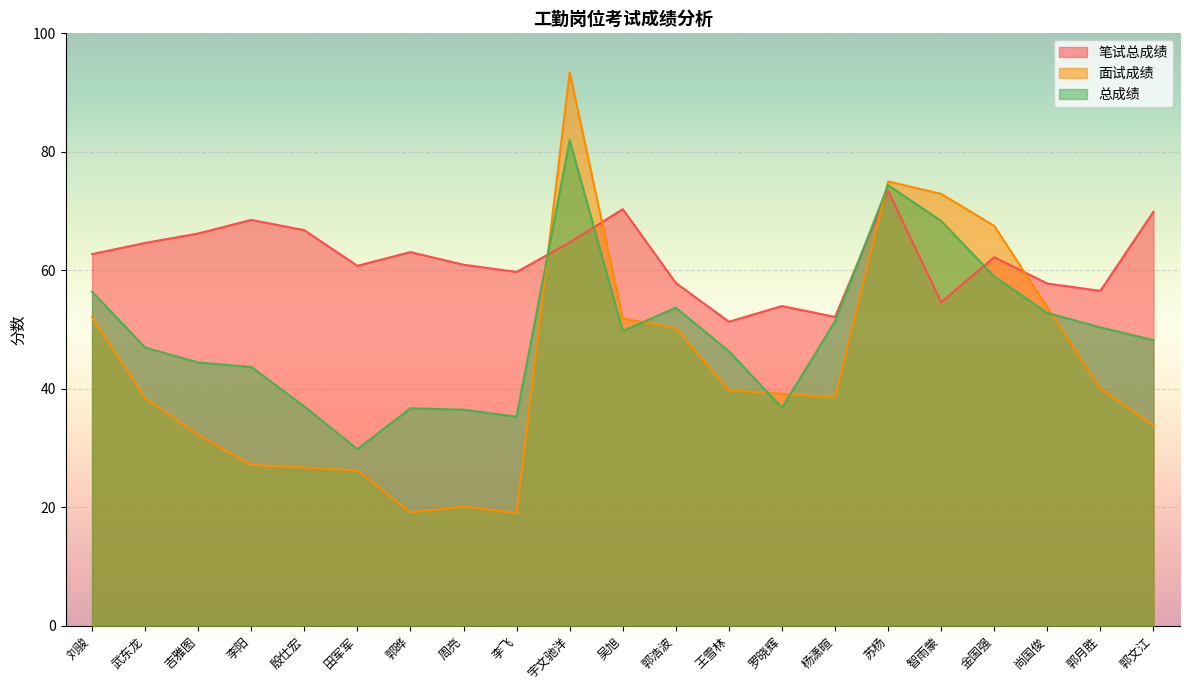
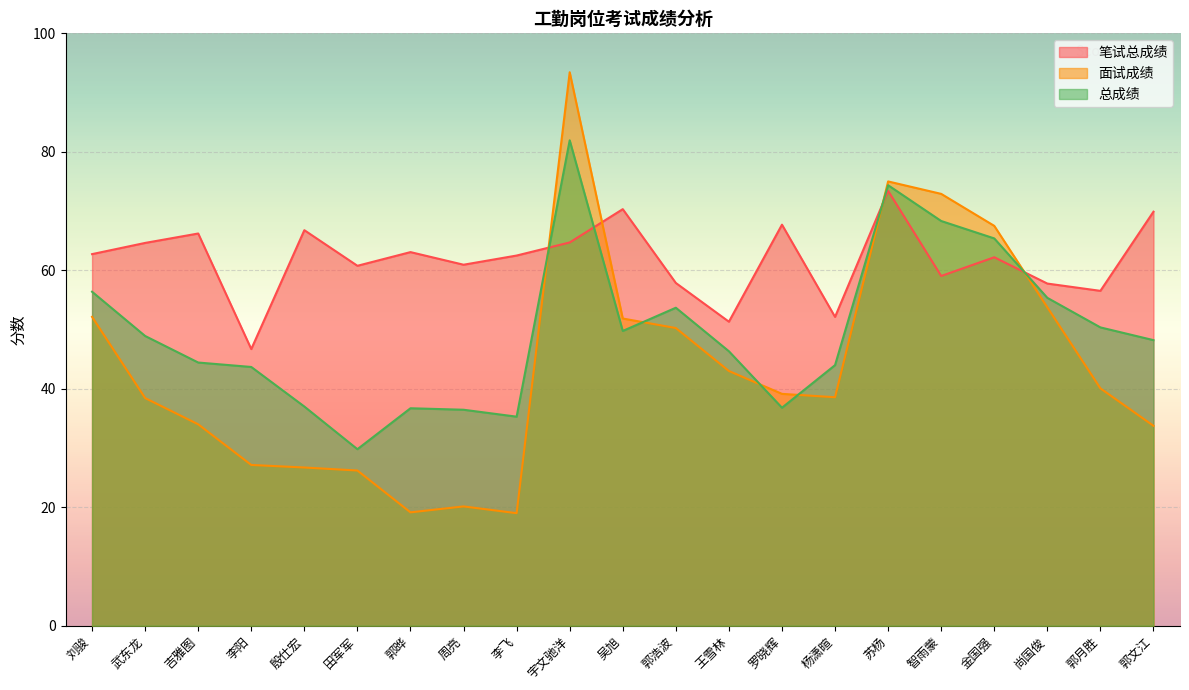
  {
    "笔试总成绩": {
      "刘骏": 63,
      "武东龙": 65,
      "吉雅图": 66,
-     "李阳": 69,
+     "李阳": 47,
      "殷仕宏": 67,
      "田军军": 61,
      "郭晔": 63,
      "周亮": 61,
-     "李飞": 60,
+     "李飞": 62,
      "宇文驰洋": 65,
      "吴旭": 70,
      "郭浩波": 58,
      "王雪林": 51,
-     "罗晓辉": 54,
+     "罗晓辉": 68,
      "杨潇暄": 52,
      "苏杨": 73,
-     "智雨蒙": 55,
+     "智雨蒙": 59,
      "金国强": 62,
      "尚国俊": 58,
      "郭月胜": 57,
      "郭文江": 70
    },
    "面试成绩": {
      "刘骏": 52,
      "武东龙": 38,
-     "吉雅图": 32,
+     "吉雅图": 34,
      "李阳": 27,
      "殷仕宏": 27,
      "田军军": 26,
      "郭晔": 19,
      "周亮": 20,
      "李飞": 19,
      "宇文驰洋": 93,
      "吴旭": 52,
      "郭浩波": 50,
-     "王雪林": 40,
+     "王雪林": 43,
      "罗晓辉": 39,
      "杨潇暄": 39,
      "苏杨": 75,
      "智雨蒙": 73,
      "金国强": 68,
      "尚国俊": 54,
      "郭月胜": 40,
      "郭文江": 34
    },
    "总成绩": {
      "刘骏": 56,
-     "武东龙": 47,
+     "武东龙": 49,
      "吉雅图": 44,
      "李阳": 44,
      "殷仕宏": 37,
      "田军军": 30,
      "郭晔": 37,
      "周亮": 36,
      "李飞": 35,
      "宇文驰洋": 82,
      "吴旭": 50,
      "郭浩波": 54,
      "王雪林": 46,
      "罗晓辉": 37,
-     "杨潇暄": 51,
+     "杨潇暄": 44,
      "苏杨": 74,
      "智雨蒙": 68,
-     "金国强": 59,
-     "尚国俊": 53,
+     "金国强": 65,
+     "尚国俊": 55,
      "郭月胜": 50,
      "郭文江": 48
    }
  }
